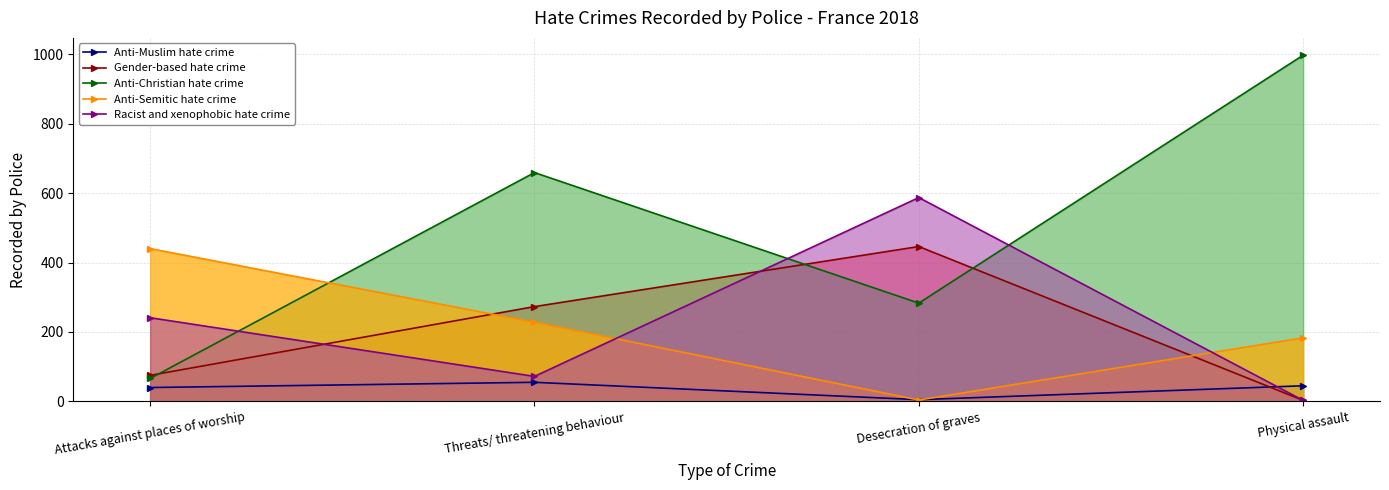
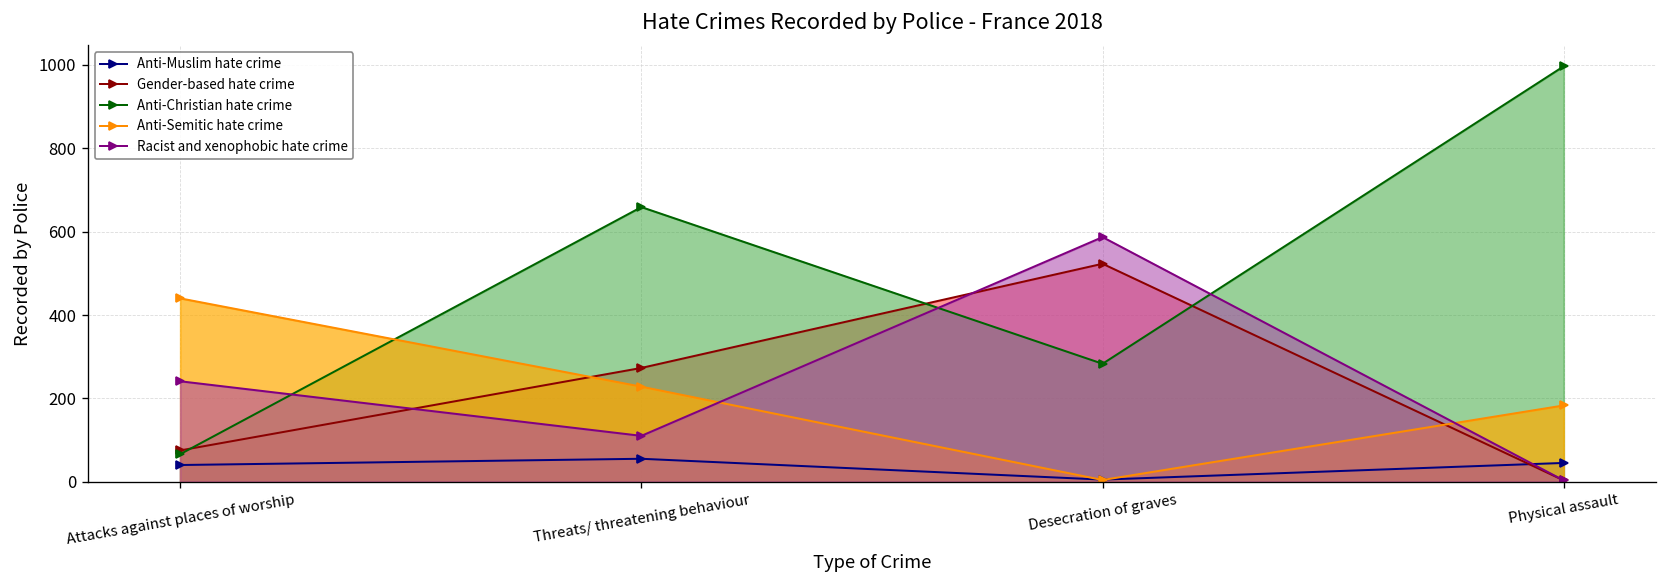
  {
    "Anti-Muslim hate crime": {
      "Attacks against places of worship": 40,
      "Threats/ threatening behaviour": 60,
      "Physical assault": 50
    },
    "Gender-based hate crime": {
      "Attacks against places of worship": 80,
      "Threats/ threatening behaviour": 270,
-     "Desecration of graves": 450
+     "Desecration of graves": 520
    },
    "Anti-Christian hate crime": {
      "Attacks against places of worship": 70,
      "Threats/ threatening behaviour": 660,
      "Desecration of graves": 280,
      "Physical assault": 1000
    },
    "Anti-Semitic hate crime": {
      "Attacks against places of worship": 440,
      "Threats/ threatening behaviour": 230,
      "Physical assault": 180
    },
    "Racist and xenophobic hate crime": {
      "Attacks against places of worship": 240,
-     "Threats/ threatening behaviour": 70,
+     "Threats/ threatening behaviour": 110,
      "Desecration of graves": 590
    }
  }
